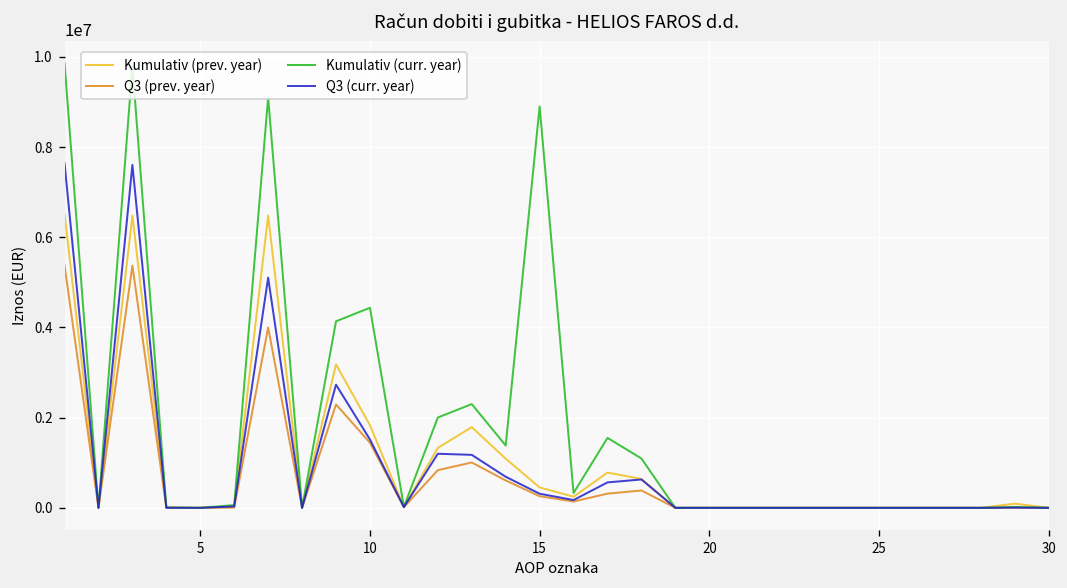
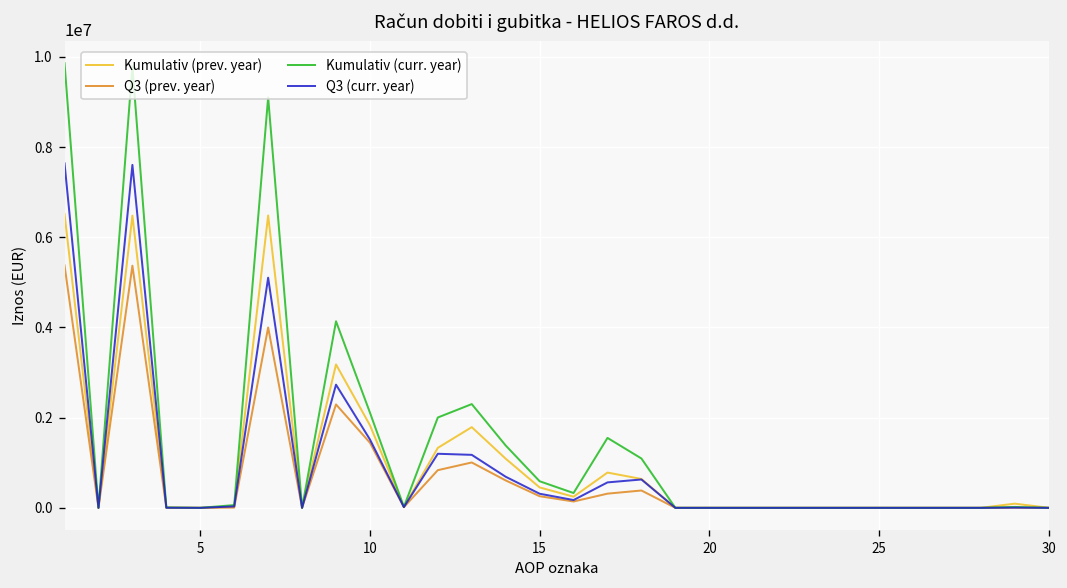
  {
    "Kumulativ (curr. year)": {
-     "10": 4400000,
-     "15": 8900000
+     "10": 2100000,
+     "15": 600000
    },
    "Q3 (curr. year)": {
      "10": 1500000
    }
  }
